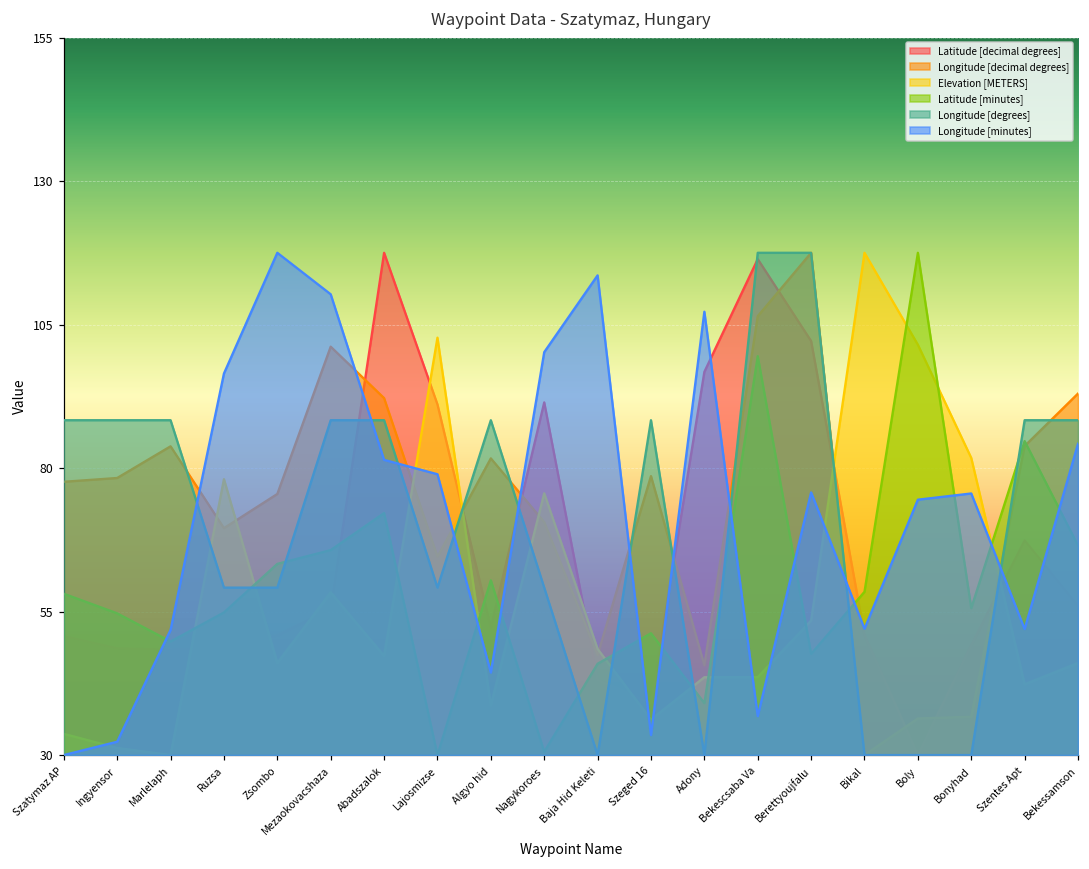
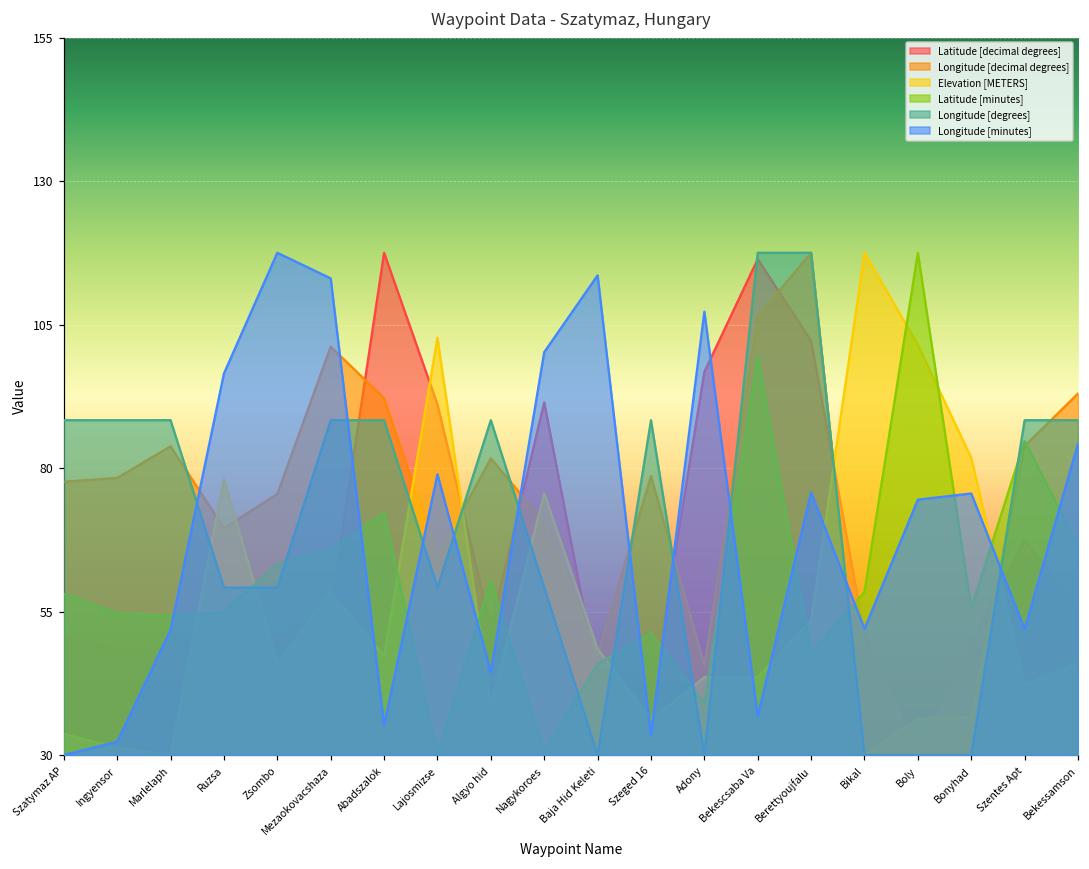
  {
    "Latitude [decimal degrees]": {
      "Szatymaz AP": 51,
      "Ingyensor": 49,
      "Marlelaph": 48,
      "Ruzsa": 49,
      "Zsombo": 51,
      "Mezaokovacshaza": 56,
      "Abadszalok": 118,
      "Lajosmizse": 91,
      "Algyo hid": 52,
      "Nagykoroes": 91,
      "Baja Hid Keleti": 43,
      "Szeged 16": 39,
      "Adony": 97,
      "Bekescsaba Va": 116,
      "Berettyoujfalu": 102,
      "Bikal": 51,
      "Bonyhad": 49,
      "Szentes Apt": 67,
      "Bekessamson": 56
    },
    "Longitude [decimal degrees]": {
      "Szatymaz AP": 78,
      "Ingyensor": 78,
      "Marlelaph": 84,
      "Ruzsa": 70,
      "Zsombo": 75,
      "Mezaokovacshaza": 101,
      "Abadszalok": 92,
      "Lajosmizse": 65,
      "Algyo hid": 82,
      "Nagykoroes": 71,
      "Baja Hid Keleti": 47,
      "Szeged 16": 79,
      "Adony": 46,
      "Bekescsaba Va": 106,
      "Boly": 36,
      "Bonyhad": 37,
      "Szentes Apt": 84,
      "Bekessamson": 93
    },
    "Elevation [METERS]": {
      "Szatymaz AP": 34,
      "Ingyensor": 31,
      "Marlelaph": 30,
      "Ruzsa": 78,
      "Zsombo": 46,
      "Mezaokovacshaza": 58,
      "Abadszalok": 47,
      "Lajosmizse": 103,
      "Algyo hid": 39,
      "Nagykoroes": 76,
      "Baja Hid Keleti": 48,
      "Szeged 16": 36,
      "Adony": 44,
      "Bekescsaba Va": 44,
      "Berettyoujfalu": 53,
      "Bikal": 118,
      "Boly": 101,
      "Bonyhad": 82,
      "Szentes Apt": 42,
      "Bekessamson": 46
    },
    "Latitude [minutes]": {
      "Szatymaz AP": 58,
      "Ingyensor": 55,
-     "Marlelaph": 50,
+     "Marlelaph": 54,
      "Ruzsa": 55,
      "Zsombo": 63,
      "Mezaokovacshaza": 66,
      "Abadszalok": 72,
      "Lajosmizse": 30,
      "Algyo hid": 60,
      "Nagykoroes": 31,
      "Baja Hid Keleti": 46,
      "Szeged 16": 51,
      "Adony": 39,
      "Bekescsaba Va": 99,
      "Berettyoujfalu": 48,
      "Bikal": 58,
      "Boly": 118,
      "Bonyhad": 56,
      "Szentes Apt": 85,
      "Bekessamson": 67
    },
    "Longitude [degrees]": {
      "Szatymaz AP": 88,
      "Ingyensor": 88,
      "Marlelaph": 88,
      "Ruzsa": 59,
      "Zsombo": 59,
      "Mezaokovacshaza": 88,
      "Abadszalok": 88,
      "Lajosmizse": 59,
      "Algyo hid": 88,
      "Nagykoroes": 59,
      "Baja Hid Keleti": 30,
      "Szeged 16": 88,
      "Adony": 30,
      "Bekescsaba Va": 118,
      "Bonyhad": 30,
      "Szentes Apt": 88,
      "Bekessamson": 88
    },
    "Longitude [minutes]": {
      "Szatymaz AP": 30,
      "Ingyensor": 32,
      "Marlelaph": 52,
      "Ruzsa": 96,
      "Zsombo": 118,
-     "Mezaokovacshaza": 110,
-     "Abadszalok": 81,
+     "Mezaokovacshaza": 113,
+     "Abadszalok": 35,
      "Lajosmizse": 79,
      "Algyo hid": 44,
      "Nagykoroes": 100,
      "Baja Hid Keleti": 114,
      "Szeged 16": 33,
      "Adony": 107,
      "Bekescsaba Va": 37,
      "Berettyoujfalu": 76,
      "Bikal": 52,
      "Boly": 74,
      "Bonyhad": 76,
      "Szentes Apt": 52,
      "Bekessamson": 84
    }
  }
